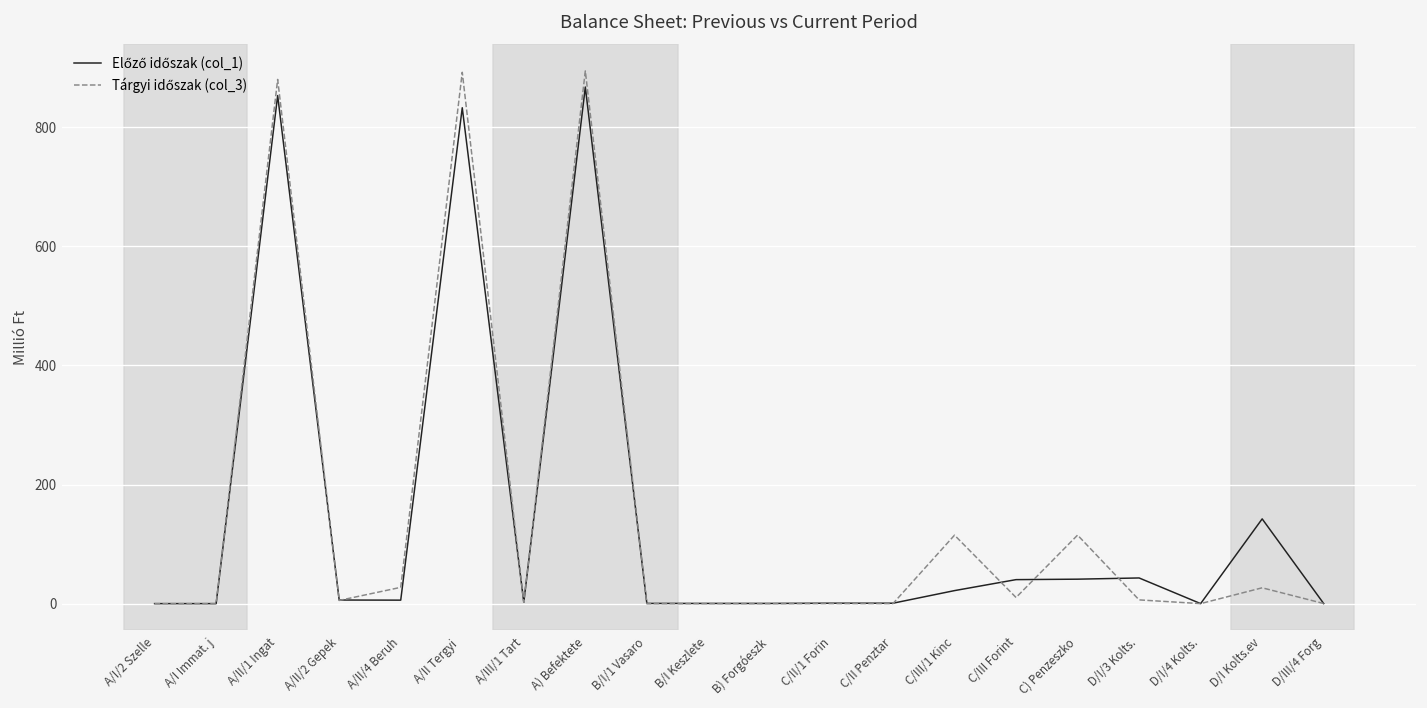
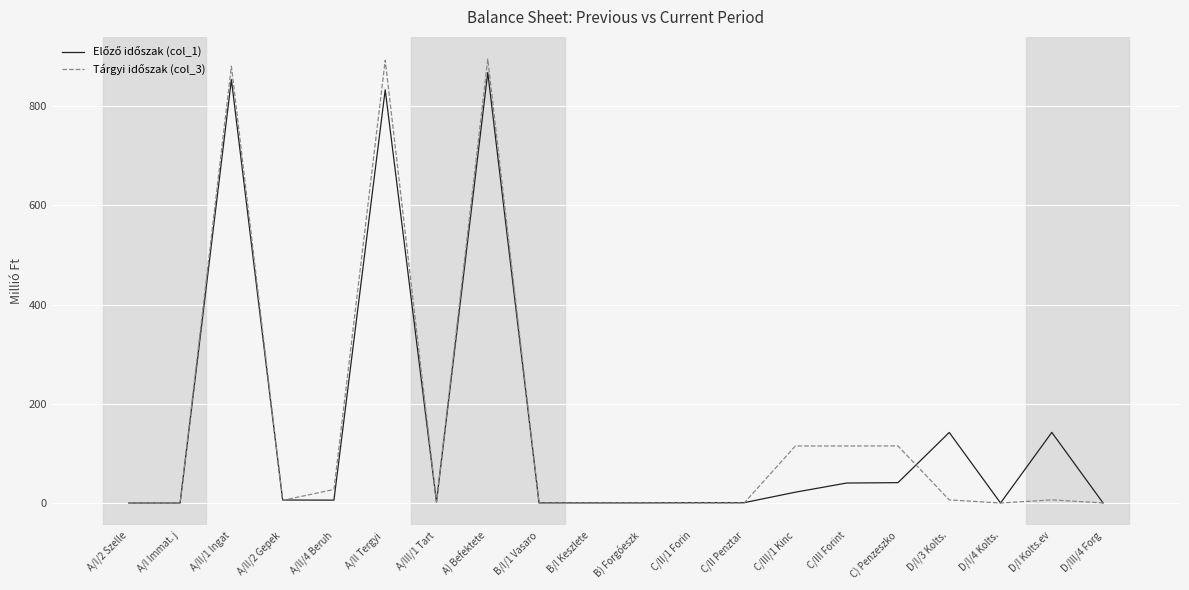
  {
    "Előző időszak (col_1)": {
      "A/II/1 Ingat": 850,
      "A/II/4 Beruh": 10,
      "A/II Tergyi": 830,
      "A) Befektete": 870,
      "C/III/1 Kinc": 20,
      "C/III Forint": 40,
      "C) Penzeszko": 40,
-     "D/I/3 Kolts.": 40,
+     "D/I/3 Kolts.": 140,
      "D/I Kolts.ev": 140
    },
    "Tárgyi időszak (col_3)": {
      "A/II/1 Ingat": 880,
      "A/II/4 Beruh": 30,
      "A/II Tergyi": 890,
      "A) Befektete": 890,
      "C/III/1 Kinc": 110,
-     "C/III Forint": 10,
+     "C/III Forint": 110,
      "C) Penzeszko": 120,
      "D/I/3 Kolts.": 10,
-     "D/I Kolts.ev": 30
+     "D/I Kolts.ev": 10
    }
  }
